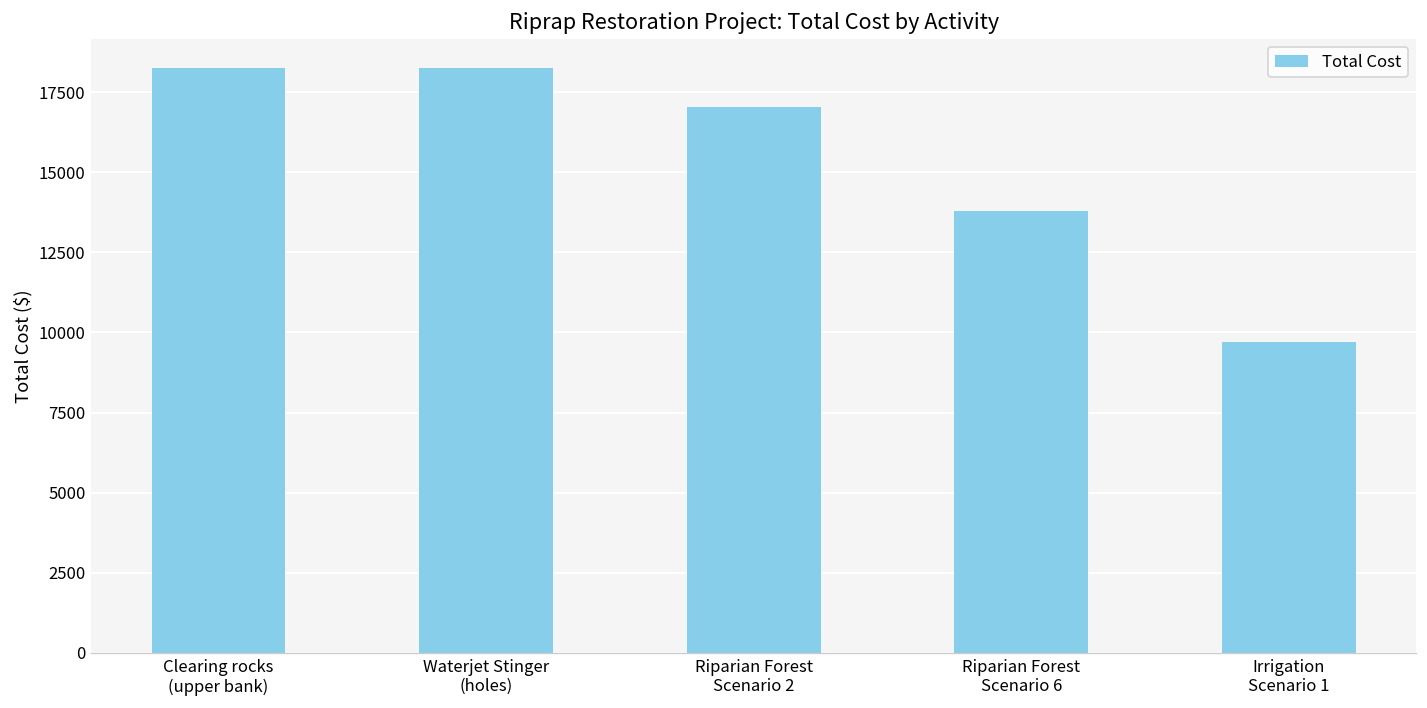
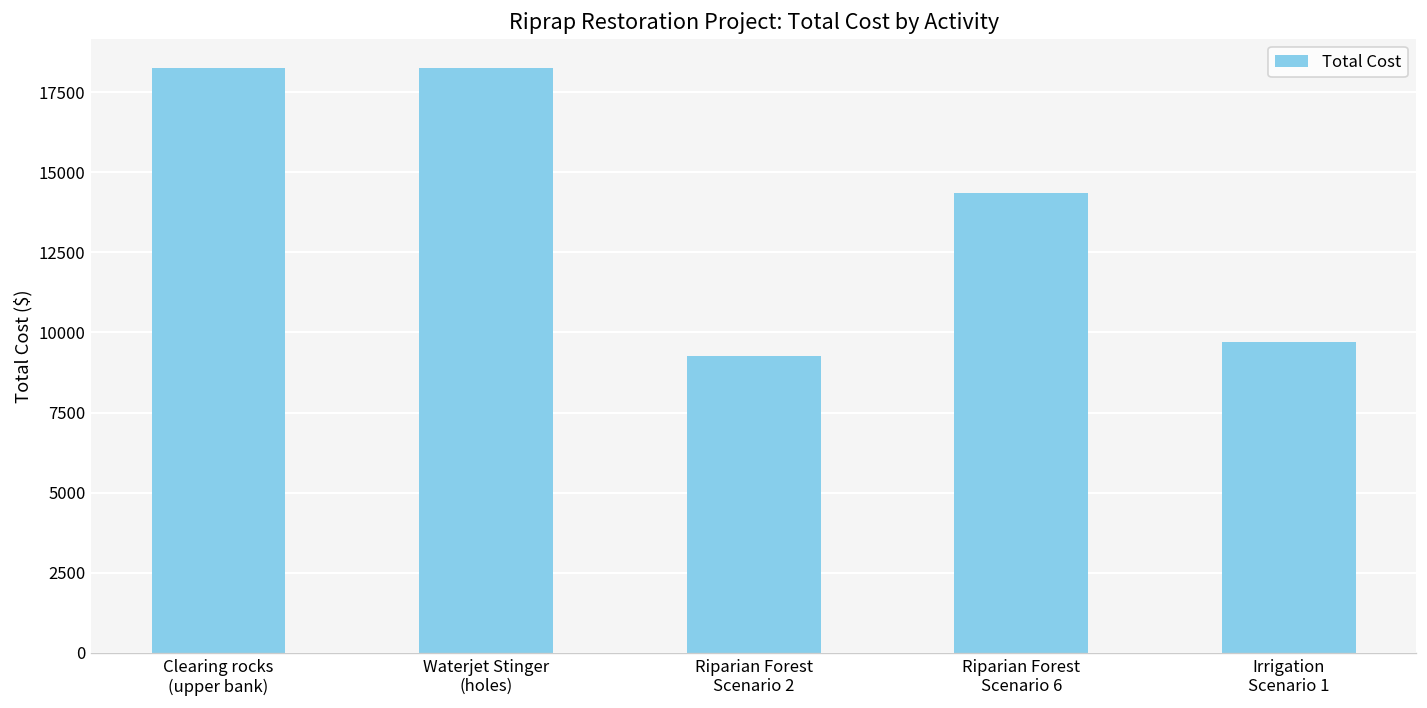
  {
    "Clearing rocks (upper bank)": 18300,
    "Waterjet Stinger (holes)": 18300,
-   "Riparian Forest Scenario 2": 17000,
-   "Riparian Forest Scenario 6": 13800,
+   "Riparian Forest Scenario 2": 9300,
+   "Riparian Forest Scenario 6": 14300,
    "Irrigation Scenario 1": 9700
  }
